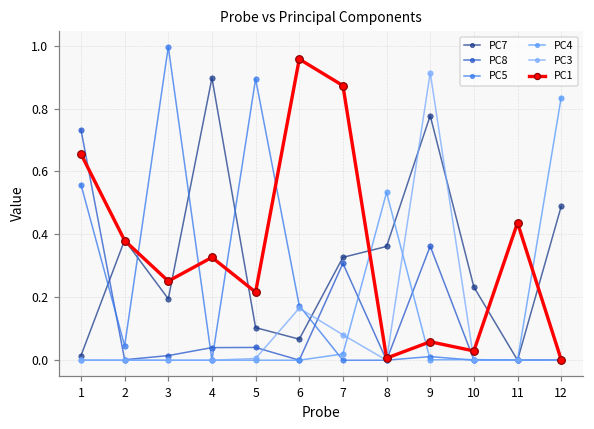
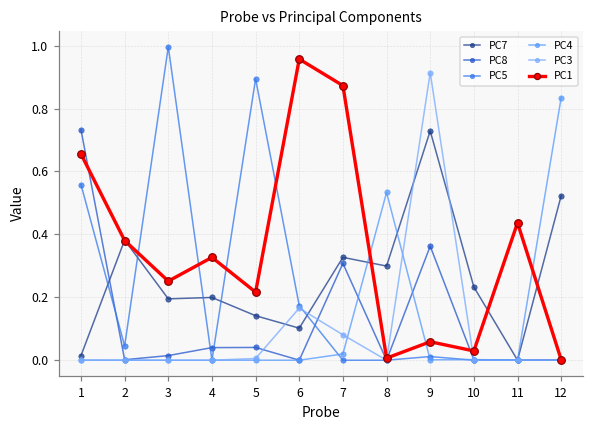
  {
    "PC7": {
      "1": 0.01,
      "3": 0.20,
-     "4": 0.90,
-     "5": 0.10,
-     "6": 0.07,
+     "4": 0.20,
+     "5": 0.14,
+     "6": 0.10,
      "7": 0.33,
-     "8": 0.36,
-     "9": 0.78,
+     "8": 0.30,
+     "9": 0.73,
      "10": 0.23,
-     "12": 0.49
+     "12": 0.52
    },
    "PC1": {
      "1": 0.66,
      "3": 0.25,
      "4": 0.33,
      "5": 0.22,
      "6": 0.96,
      "7": 0.87,
      "9": 0.06,
      "10": 0.03,
      "11": 0.44
    }
  }
